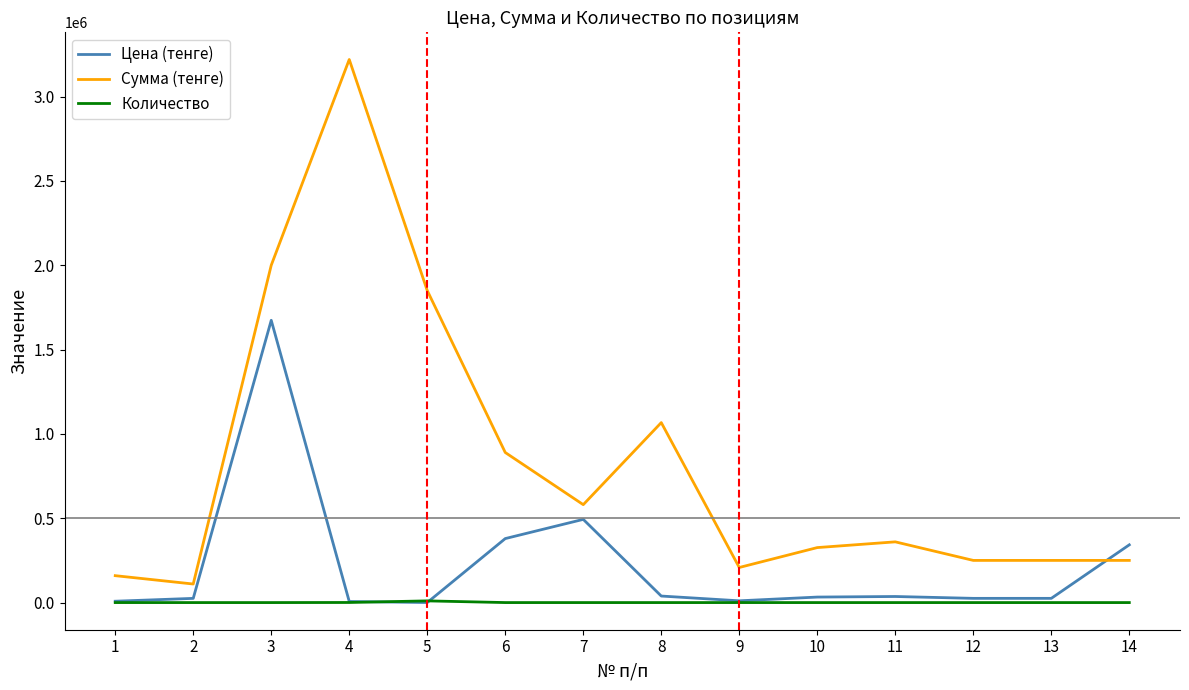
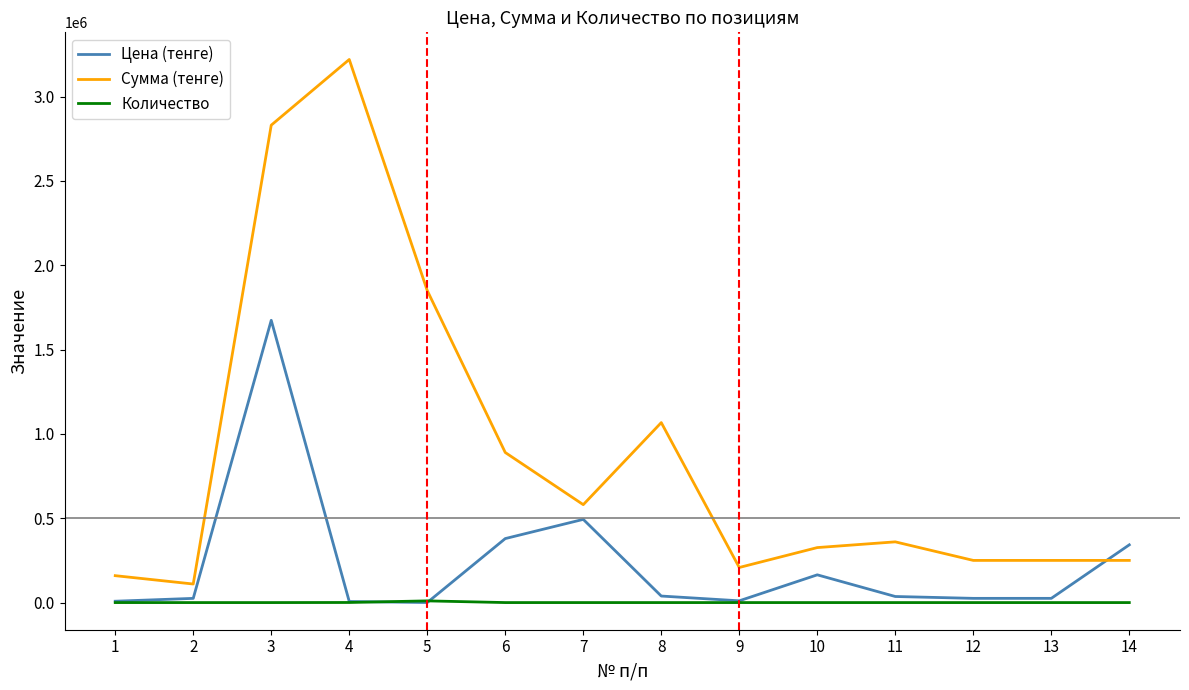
  {
    "Цена (тенге)": {
      "2": 20000,
      "3": 1670000,
      "6": 380000,
      "7": 490000,
      "8": 40000,
-     "10": 30000,
+     "10": 160000,
      "11": 40000,
      "12": 30000,
      "13": 30000,
      "14": 340000
    },
    "Сумма (тенге)": {
      "1": 160000,
      "2": 110000,
-     "3": 2000000,
+     "3": 2830000,
      "4": 3220000,
      "5": 1850000,
      "6": 890000,
      "7": 580000,
      "8": 1070000,
      "9": 210000,
      "10": 330000,
      "11": 360000,
      "12": 250000,
      "13": 250000,
      "14": 250000
    },
    "Количество": {
      "2": 0,
      "3": 0,
      "6": 0,
      "7": 0,
      "8": 0,
      "10": 0,
      "11": 0,
      "12": 0,
      "13": 0,
      "14": 0
    }
  }
